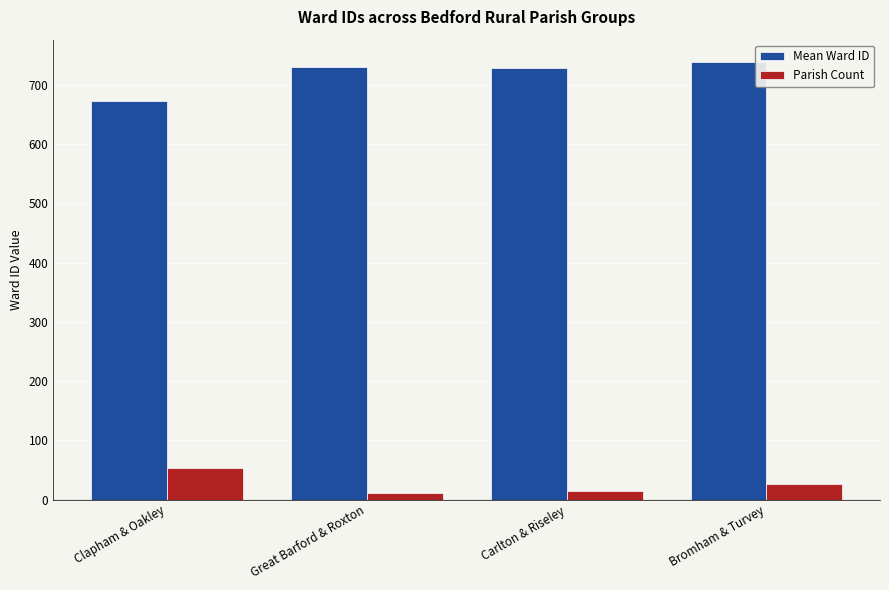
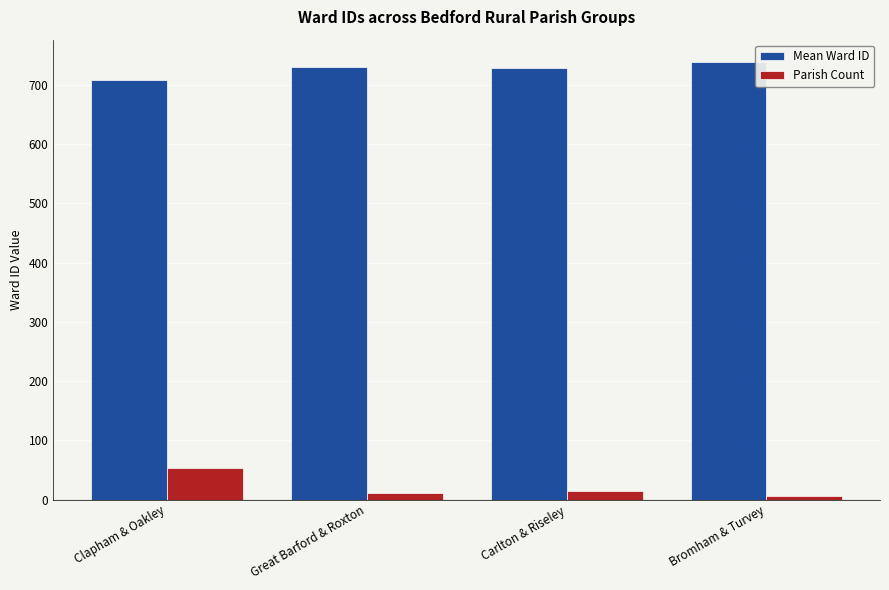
  {
    "Mean Ward ID": {
-     "Clapham & Oakley": 670,
+     "Clapham & Oakley": 710,
      "Great Barford & Roxton": 730,
      "Carlton & Riseley": 730,
      "Bromham & Turvey": 740
    },
    "Parish Count": {
      "Clapham & Oakley": 50,
      "Great Barford & Roxton": 10,
      "Carlton & Riseley": 20,
-     "Bromham & Turvey": 30
+     "Bromham & Turvey": 10
    }
  }
